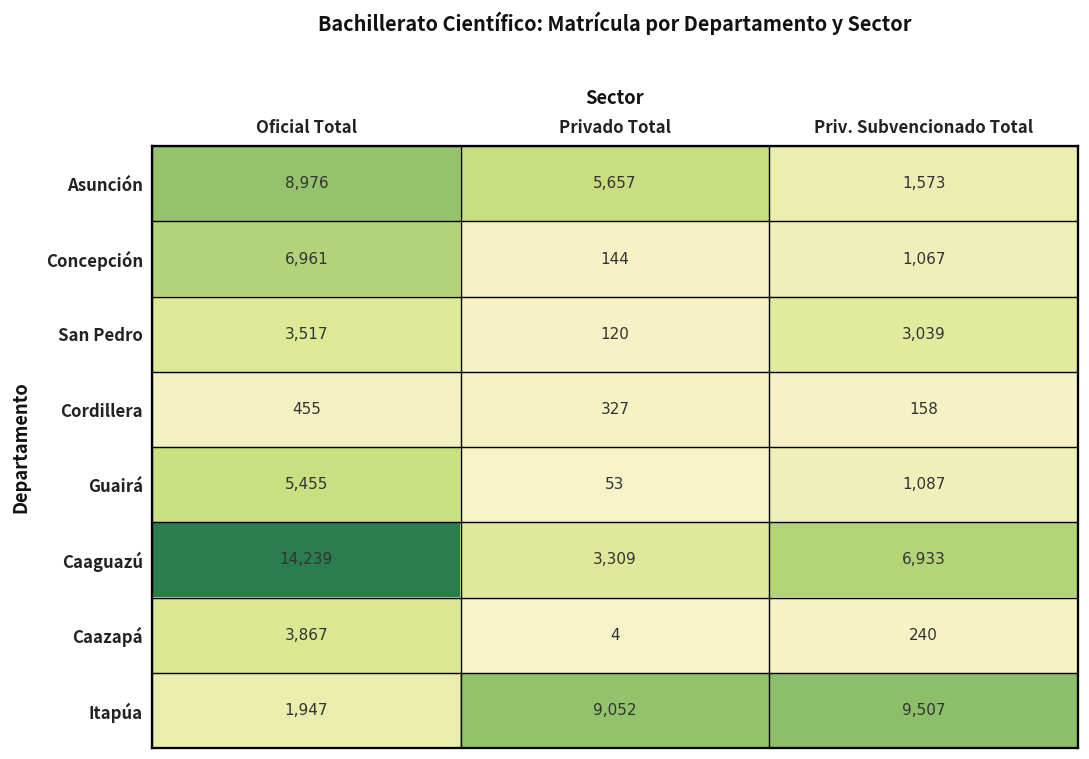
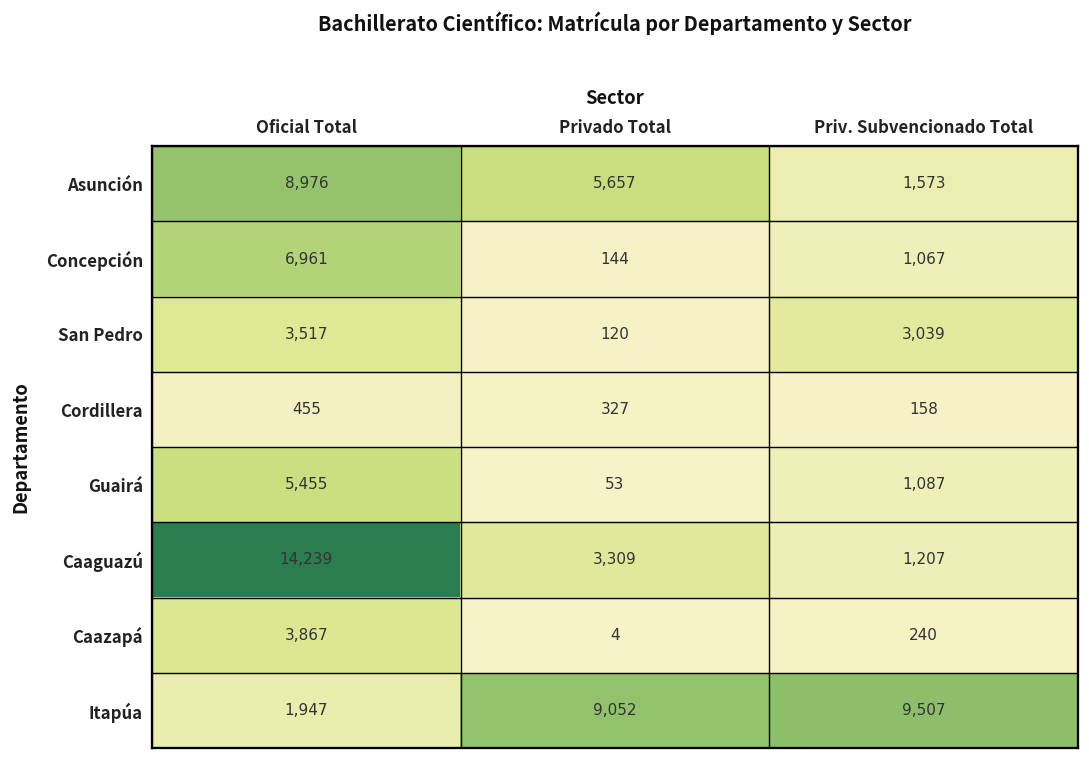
  {
    "Asunción": {
      "Oficial Total": "8,976",
      "Privado Total": "5,657",
      "Priv. Subvencionado Total": "1,573"
    },
    "Concepción": {
      "Oficial Total": "6,961",
      "Privado Total": "144",
      "Priv. Subvencionado Total": "1,067"
    },
    "San Pedro": {
      "Oficial Total": "3,517",
      "Privado Total": "120",
      "Priv. Subvencionado Total": "3,039"
    },
    "Cordillera": {
      "Oficial Total": "455",
      "Privado Total": "327",
      "Priv. Subvencionado Total": "158"
    },
    "Guairá": {
      "Oficial Total": "5,455",
      "Privado Total": "53",
      "Priv. Subvencionado Total": "1,087"
    },
    "Caaguazú": {
      "Oficial Total": "14,239",
      "Privado Total": "3,309",
-     "Priv. Subvencionado Total": "6,933"
+     "Priv. Subvencionado Total": "1,207"
    },
    "Caazapá": {
      "Oficial Total": "3,867",
      "Privado Total": "4",
      "Priv. Subvencionado Total": "240"
    },
    "Itapúa": {
      "Oficial Total": "1,947",
      "Privado Total": "9,052",
      "Priv. Subvencionado Total": "9,507"
    }
  }
